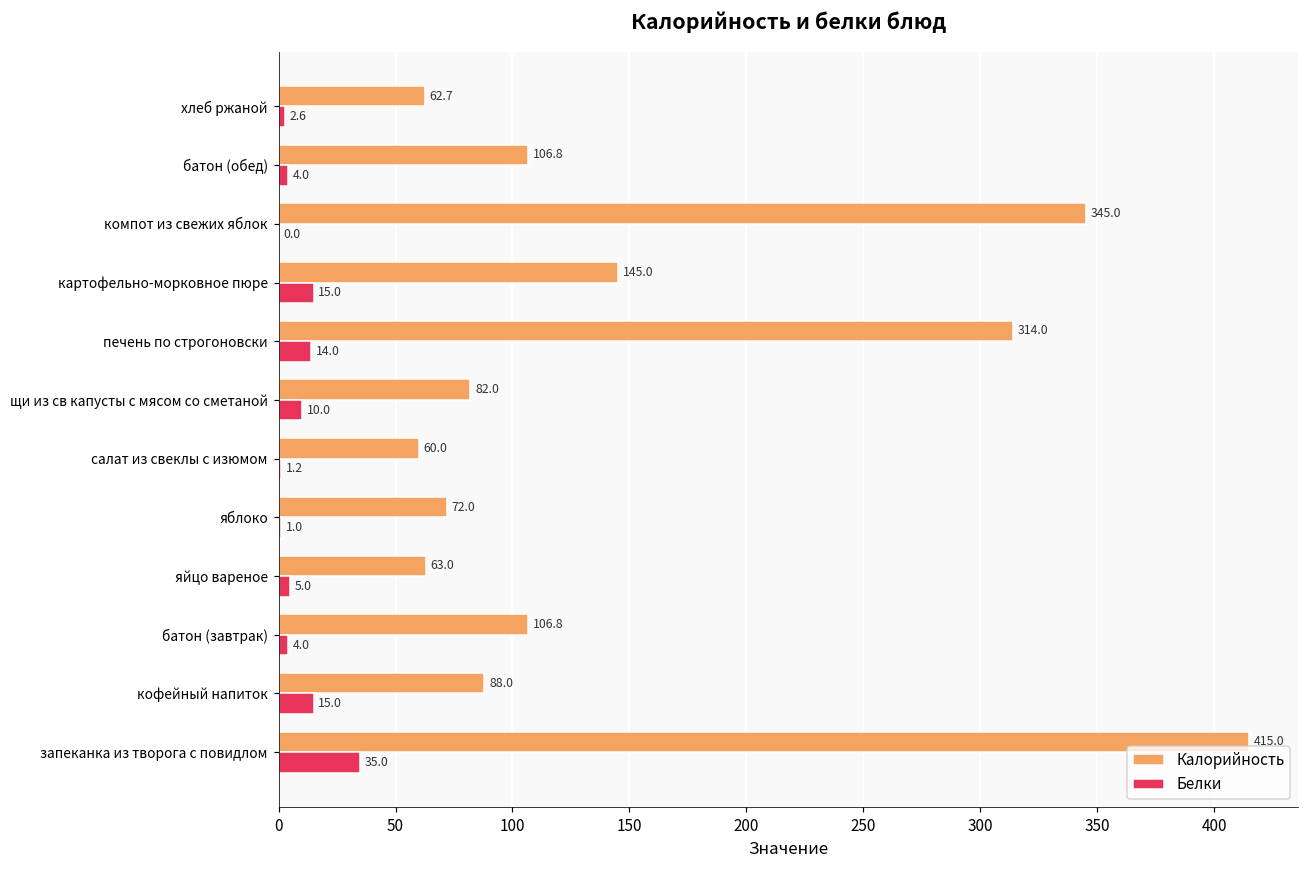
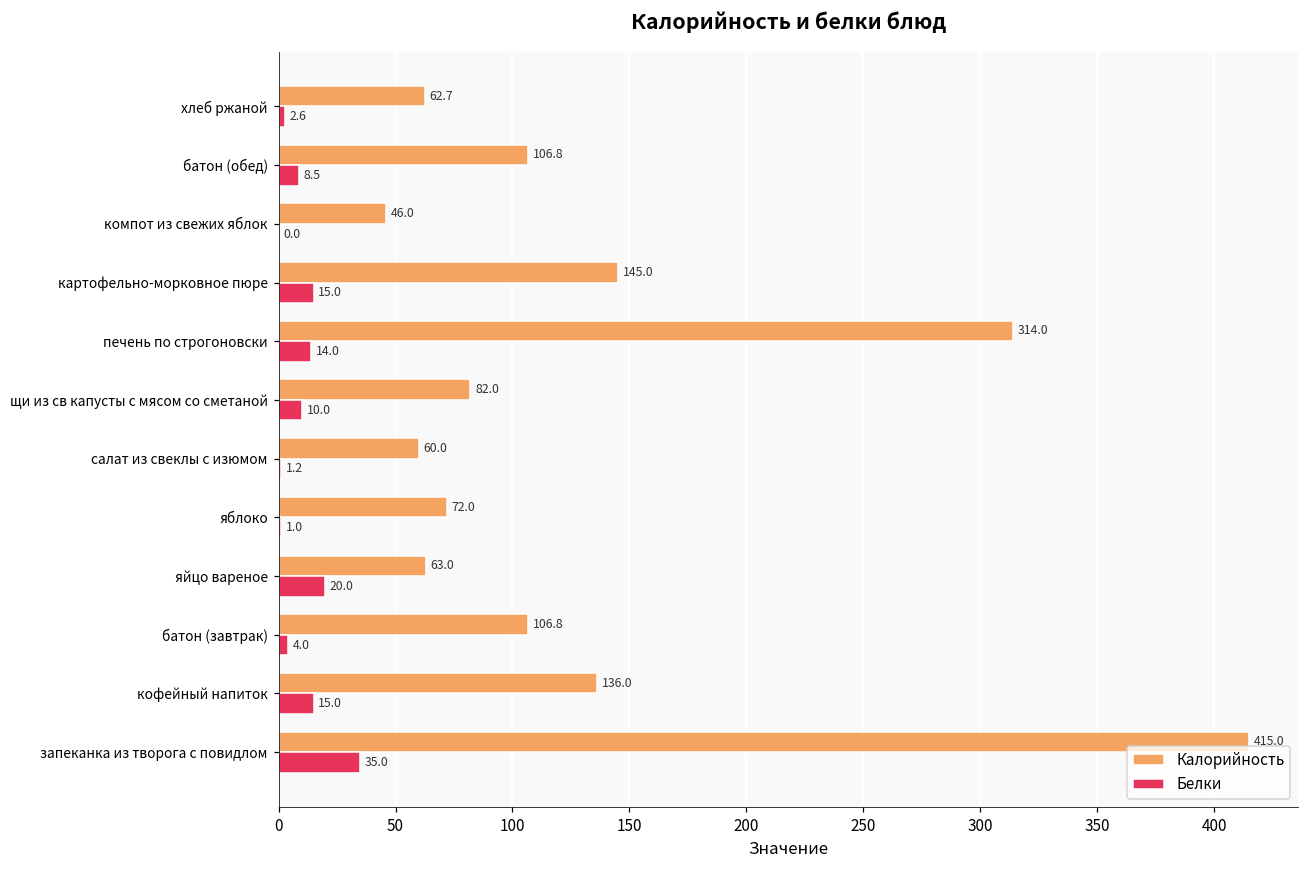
  {
    "Калорийность": {
      "хлеб ржаной": 62.7,
      "батон (обед)": 106.8,
-     "компот из свежих яблок": 345.0,
+     "компот из свежих яблок": 46.0,
      "картофельно-морковное пюре": 145.0,
      "печень по строгоновски": 314.0,
      "щи из св капусты с мясом со сметаной": 82.0,
      "салат из свеклы с изюмом": 60.0,
      "яблоко": 72.0,
      "яйцо вареное": 63.0,
      "батон (завтрак)": 106.8,
-     "кофейный напиток": 88.0,
+     "кофейный напиток": 136.0,
      "запеканка из творога с повидлом": 415.0
    },
    "Белки": {
      "хлеб ржаной": 2.6,
-     "батон (обед)": 4.0,
+     "батон (обед)": 8.5,
      "компот из свежих яблок": 0.0,
      "картофельно-морковное пюре": 15.0,
      "печень по строгоновски": 14.0,
      "щи из св капусты с мясом со сметаной": 10.0,
      "салат из свеклы с изюмом": 1.2,
      "яблоко": 1.0,
-     "яйцо вареное": 5.0,
+     "яйцо вареное": 20.0,
      "батон (завтрак)": 4.0,
      "кофейный напиток": 15.0,
      "запеканка из творога с повидлом": 35.0
    }
  }
